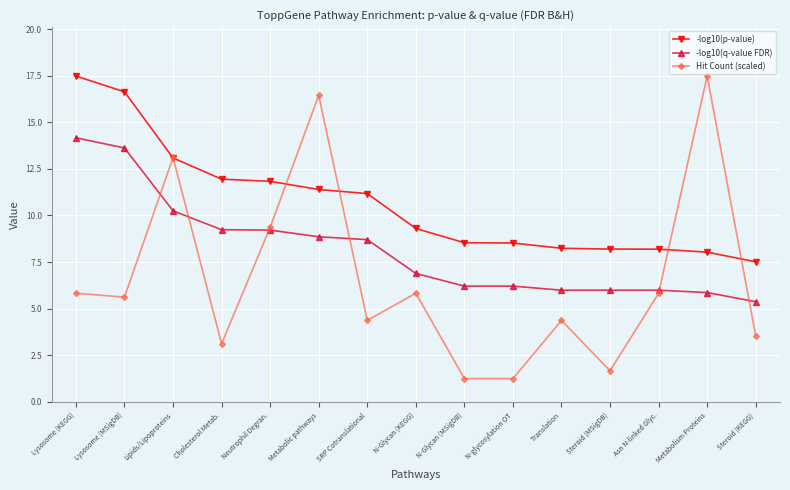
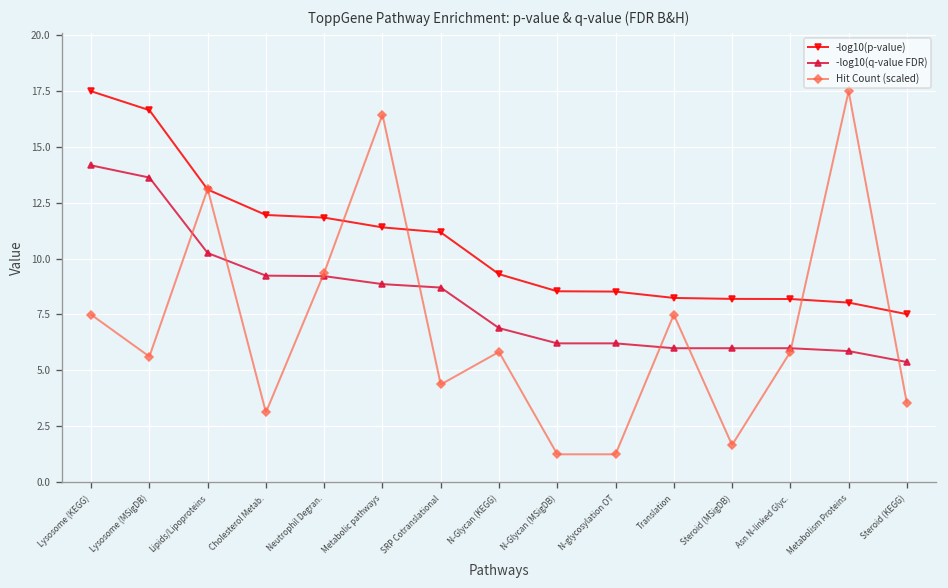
  {
    "-log10(p-value)": {
      "Lysosome (KEGG)": 17.5,
      "Lysosome (MSigDB)": 16.6,
      "Cholesterol Metab.": 11.9,
      "Neutrophil Degran.": 11.8,
      "Metabolic pathways": 11.4,
      "SRP Cotranslational": 11.2,
      "N-Glycan (KEGG)": 9.3,
      "N-Glycan (MSigDB)": 8.5,
      "N-glycosylation OT": 8.5,
      "Translation": 8.2,
      "Steroid (MSigDB)": 8.2,
      "Asn N-linked Glyc.": 8.2,
      "Metabolism Proteins": 8.0,
      "Steroid (KEGG)": 7.5
    },
    "-log10(q-value FDR)": {
      "Lysosome (KEGG)": 14.2,
      "Lysosome (MSigDB)": 13.6,
      "Lipids/Lipoproteins": 10.2,
      "Cholesterol Metab.": 9.2,
      "Neutrophil Degran.": 9.2,
      "Metabolic pathways": 8.9,
      "SRP Cotranslational": 8.7,
      "N-Glycan (KEGG)": 6.9,
      "N-Glycan (MSigDB)": 6.2,
      "N-glycosylation OT": 6.2,
      "Translation": 6.0,
      "Steroid (MSigDB)": 6.0,
      "Asn N-linked Glyc.": 6.0,
      "Metabolism Proteins": 5.9,
      "Steroid (KEGG)": 5.4
    },
    "Hit Count (scaled)": {
-     "Lysosome (KEGG)": 5.8,
+     "Lysosome (KEGG)": 7.5,
      "Lysosome (MSigDB)": 5.6,
      "Cholesterol Metab.": 3.1,
      "Neutrophil Degran.": 9.4,
      "Metabolic pathways": 16.4,
      "SRP Cotranslational": 4.4,
      "N-Glycan (KEGG)": 5.8,
      "N-Glycan (MSigDB)": 1.2,
      "N-glycosylation OT": 1.2,
-     "Translation": 4.4,
+     "Translation": 7.5,
      "Steroid (MSigDB)": 1.7,
      "Asn N-linked Glyc.": 5.8,
      "Metabolism Proteins": 17.5,
      "Steroid (KEGG)": 3.5
    }
  }
